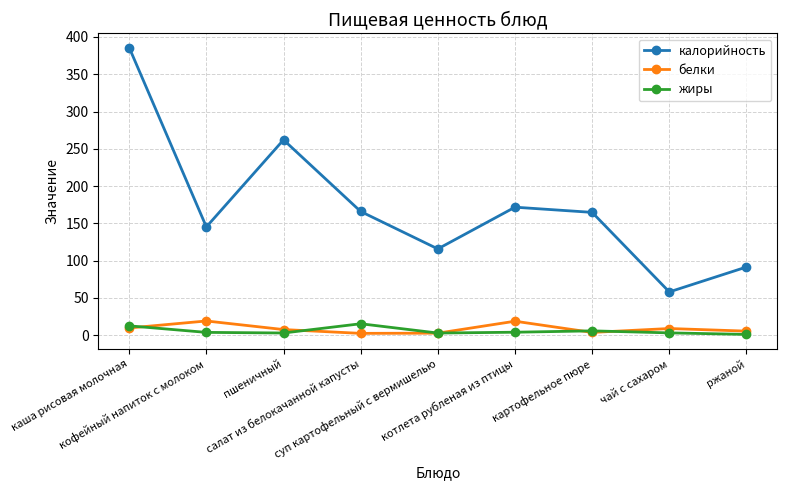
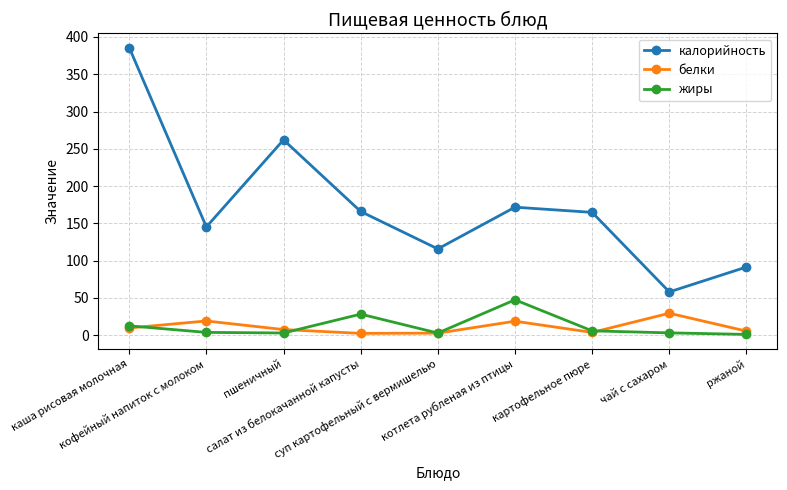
  {
    "калорийность": {
      "каша рисовая молочная": 390,
      "кофейный напиток с молоком": 150,
      "пшеничный": 260,
      "салат из белокачанной капусты": 170,
      "суп картофельный с вермишелью": 120,
      "котлета рубленая из птицы": 170,
      "картофельное пюре": 160,
      "чай с сахаром": 60,
      "ржаной": 90
    },
    "белки": {
      "кофейный напиток с молоком": 20,
      "пшеничный": 10,
      "салат из белокачанной капусты": 0,
      "котлета рубленая из птицы": 20,
-     "чай с сахаром": 10,
+     "чай с сахаром": 30,
      "ржаной": 10
    },
    "жиры": {
      "кофейный напиток с молоком": 0,
      "пшеничный": 0,
-     "салат из белокачанной капусты": 20,
-     "котлета рубленая из птицы": 0,
+     "салат из белокачанной капусты": 30,
+     "котлета рубленая из птицы": 50,
      "чай с сахаром": 0,
      "ржаной": 0
    }
  }
